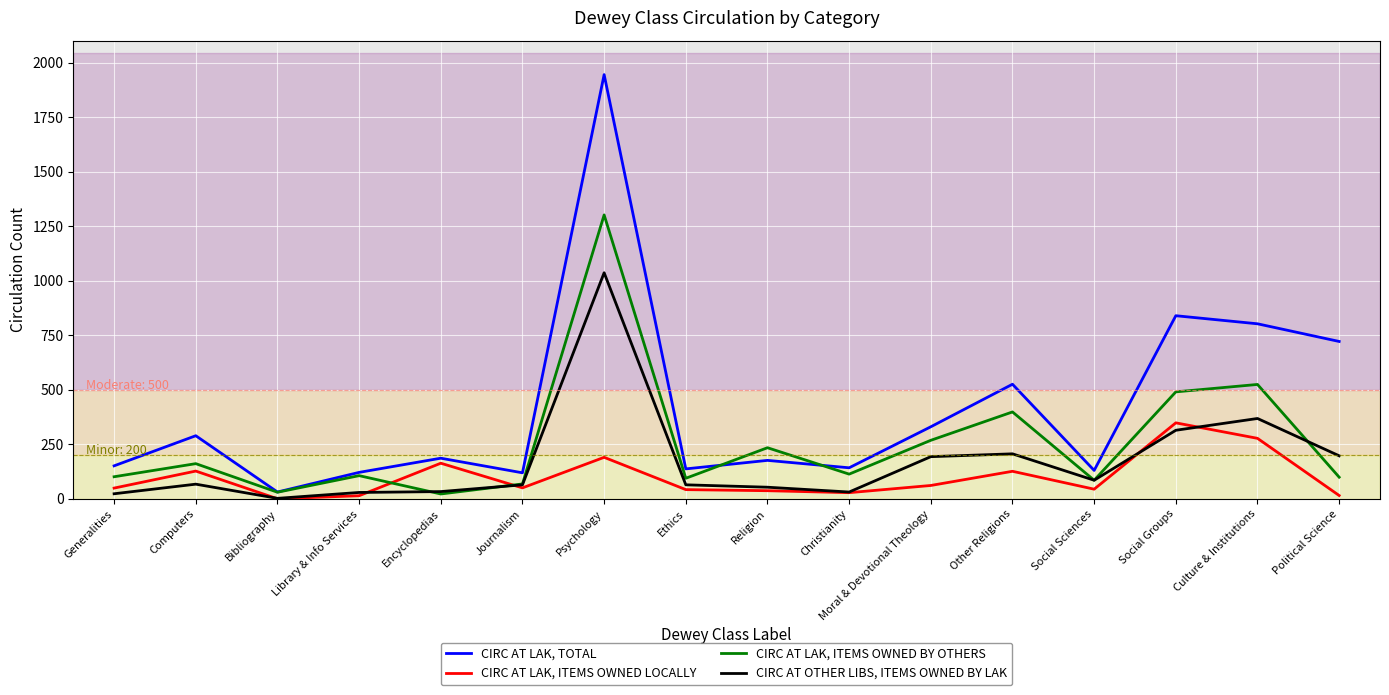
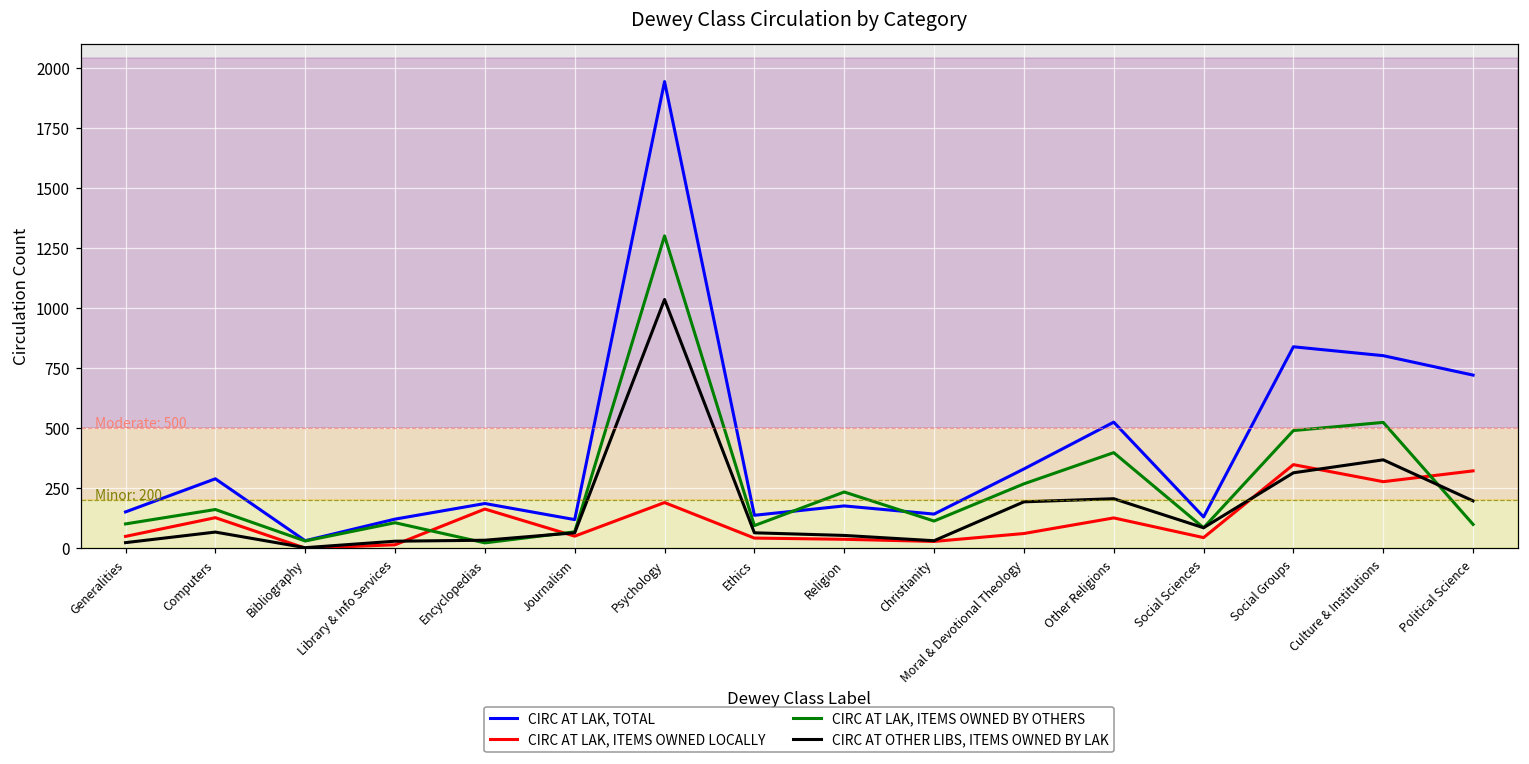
  {
    "CIRC AT LAK, TOTAL": {
      "Computers": 290,
      "Library & Info Services": 120,
      "Encyclopedias": 190,
      "Journalism": 120,
      "Psychology": 1950,
      "Ethics": 140,
      "Religion": 180,
      "Christianity": 140,
      "Moral & Devotional Theology": 330,
      "Other Religions": 530,
      "Social Sciences": 130,
      "Social Groups": 840,
      "Culture & Institutions": 800,
      "Political Science": 720
    },
    "CIRC AT LAK, ITEMS OWNED LOCALLY": {
      "Generalities": 50,
      "Computers": 130,
      "Library & Info Services": 20,
      "Encyclopedias": 160,
      "Journalism": 50,
      "Psychology": 190,
      "Ethics": 40,
      "Religion": 40,
      "Moral & Devotional Theology": 60,
      "Other Religions": 130,
      "Social Sciences": 50,
      "Social Groups": 350,
      "Culture & Institutions": 280,
-     "Political Science": 20
+     "Political Science": 320
    },
    "CIRC AT LAK, ITEMS OWNED BY OTHERS": {
      "Generalities": 100,
      "Computers": 160,
      "Library & Info Services": 110,
      "Psychology": 1300,
      "Ethics": 100,
      "Religion": 240,
      "Christianity": 110,
      "Moral & Devotional Theology": 270,
      "Other Religions": 400,
      "Social Groups": 490,
      "Culture & Institutions": 530,
      "Political Science": 100
    },
    "CIRC AT OTHER LIBS, ITEMS OWNED BY LAK": {
      "Generalities": 20,
      "Computers": 70,
      "Library & Info Services": 30,
      "Psychology": 1040,
      "Ethics": 70,
      "Religion": 50,
      "Moral & Devotional Theology": 190,
      "Other Religions": 210,
      "Social Groups": 320,
      "Culture & Institutions": 370,
      "Political Science": 200
    }
  }
